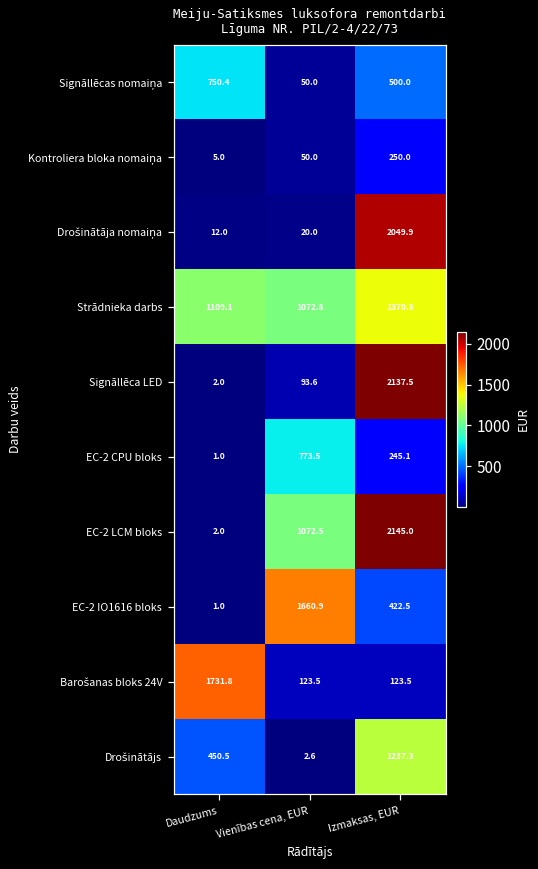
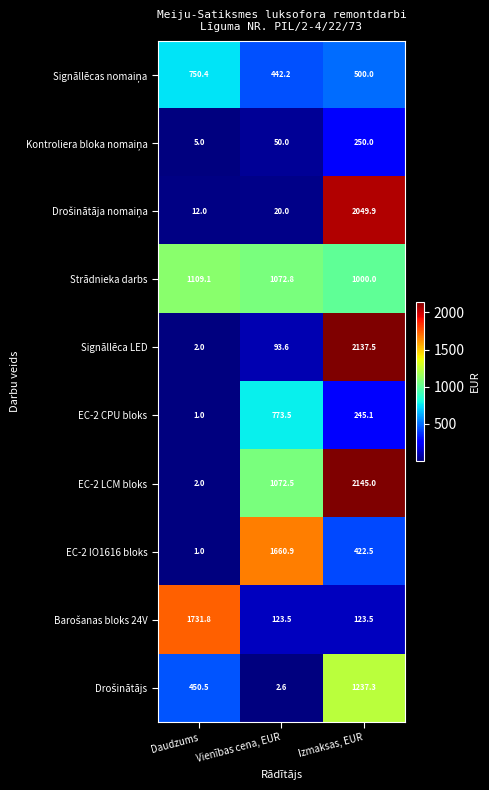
  {
    "Signāllēcas nomaiņa": {
      "Daudzums": 750.4,
-     "Vienības cena, EUR": 50.0,
+     "Vienības cena, EUR": 442.2,
      "Izmaksas, EUR": 500.0
    },
    "Kontroliera bloka nomaiņa": {
      "Daudzums": 5.0,
      "Vienības cena, EUR": 50.0,
      "Izmaksas, EUR": 250.0
    },
    "Drošinātāja nomaiņa": {
      "Daudzums": 12.0,
      "Vienības cena, EUR": 20.0,
      "Izmaksas, EUR": 2049.9
    },
    "Strādnieka darbs": {
      "Daudzums": 1109.1,
      "Vienības cena, EUR": 1072.8,
-     "Izmaksas, EUR": 1370.8
+     "Izmaksas, EUR": 1000.0
    },
    "Signāllēca LED": {
      "Daudzums": 2.0,
      "Vienības cena, EUR": 93.6,
      "Izmaksas, EUR": 2137.5
    },
    "EC-2 CPU bloks": {
      "Daudzums": 1.0,
      "Vienības cena, EUR": 773.5,
      "Izmaksas, EUR": 245.1
    },
    "EC-2 LCM bloks": {
      "Daudzums": 2.0,
      "Vienības cena, EUR": 1072.5,
      "Izmaksas, EUR": 2145.0
    },
    "EC-2 IO1616 bloks": {
      "Daudzums": 1.0,
      "Vienības cena, EUR": 1660.9,
      "Izmaksas, EUR": 422.5
    },
    "Barošanas bloks 24V": {
      "Daudzums": 1731.8,
      "Vienības cena, EUR": 123.5,
      "Izmaksas, EUR": 123.5
    },
    "Drošinātājs": {
      "Daudzums": 450.5,
      "Vienības cena, EUR": 2.6,
      "Izmaksas, EUR": 1237.3
    }
  }
